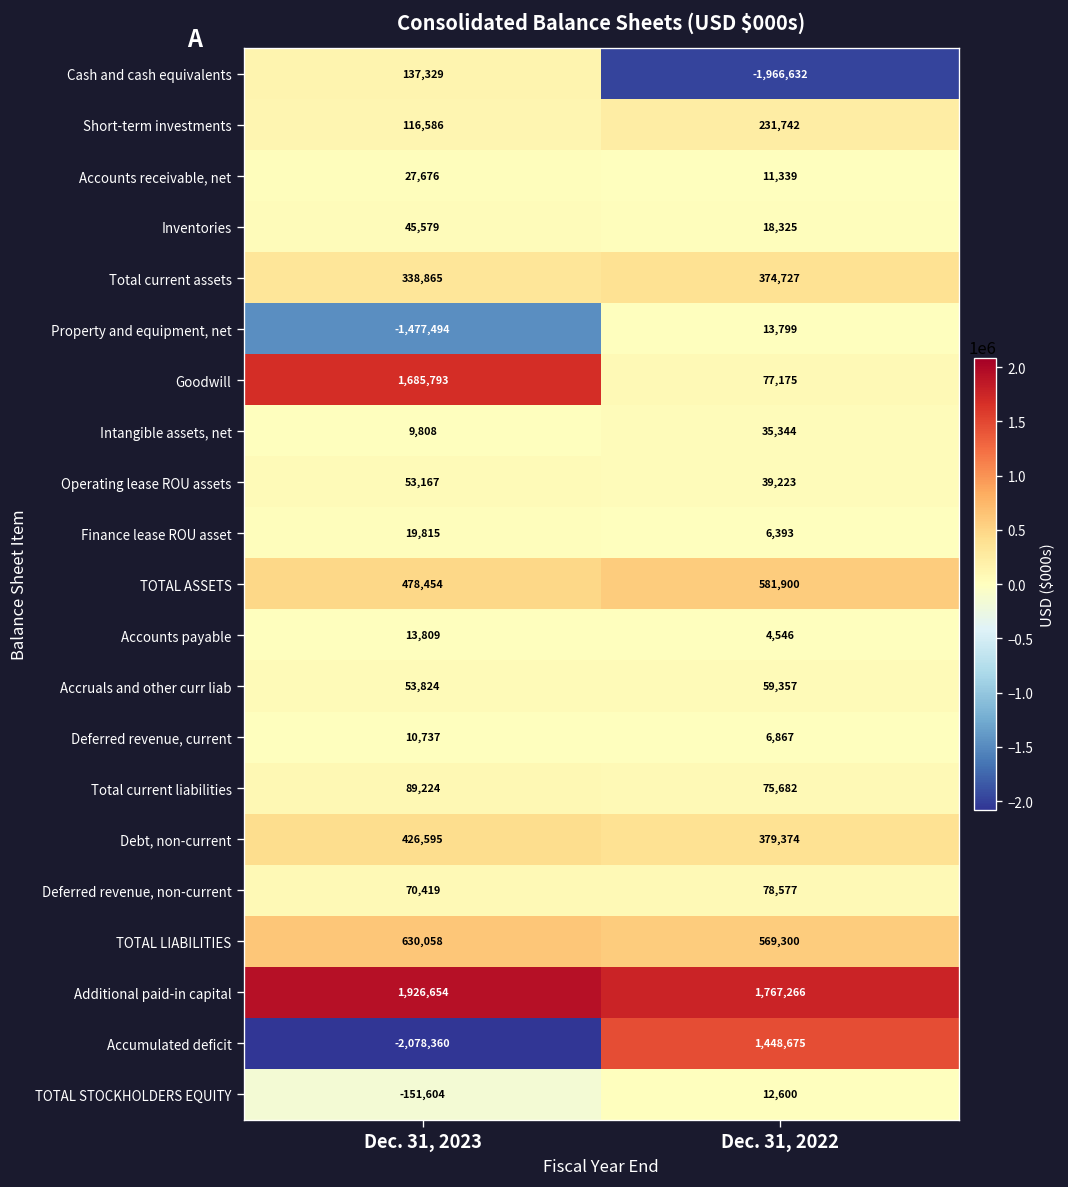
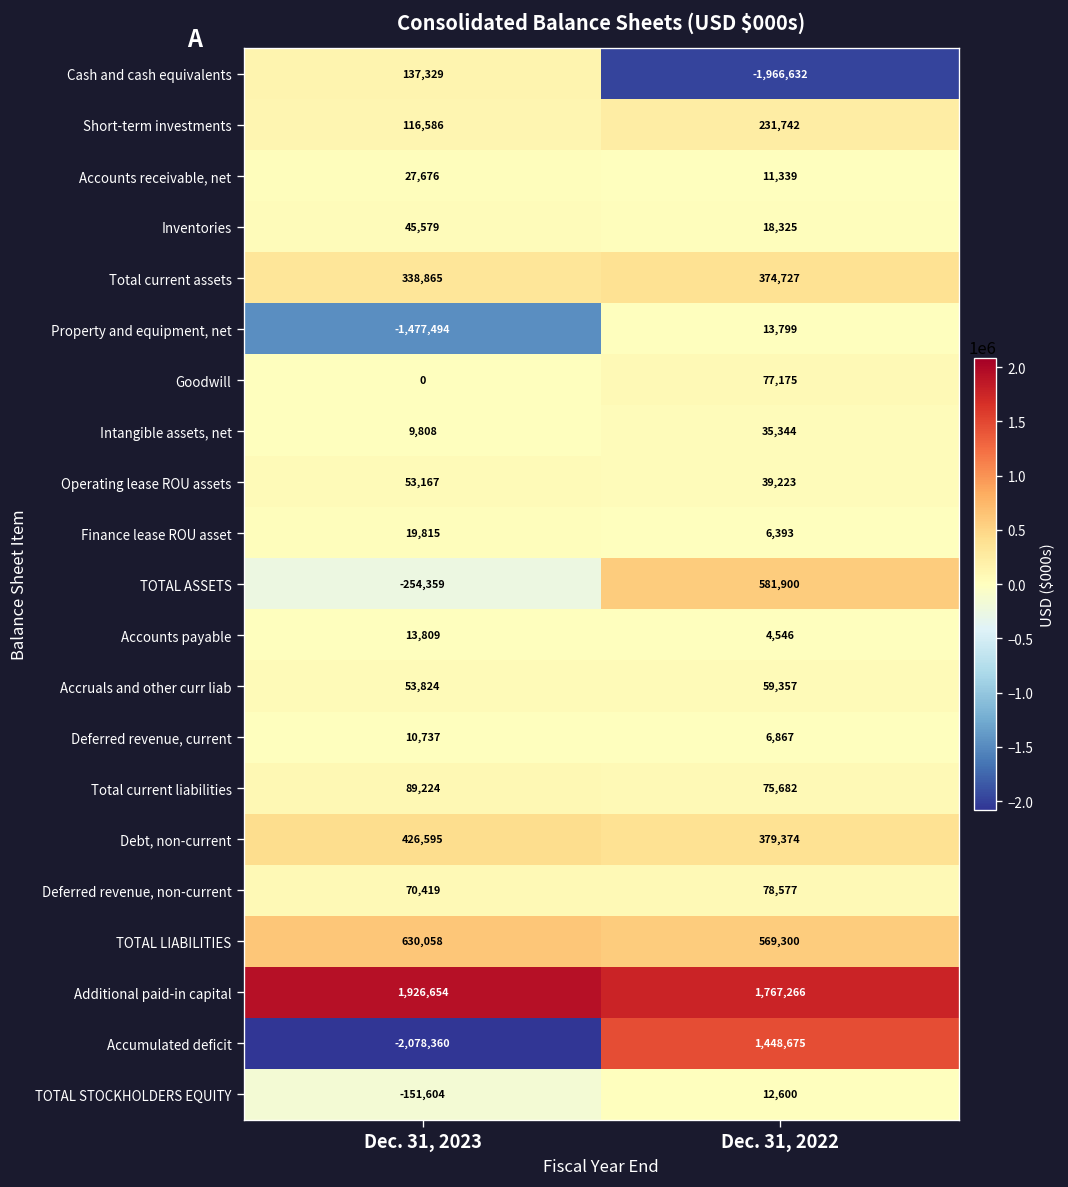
  {
    "Cash and cash equivalents": {
      "Dec. 31, 2023": "137,329",
      "Dec. 31, 2022": "-1,966,632"
    },
    "Short-term investments": {
      "Dec. 31, 2023": "116,586",
      "Dec. 31, 2022": "231,742"
    },
    "Accounts receivable, net": {
      "Dec. 31, 2023": "27,676",
      "Dec. 31, 2022": "11,339"
    },
    "Inventories": {
      "Dec. 31, 2023": "45,579",
      "Dec. 31, 2022": "18,325"
    },
    "Total current assets": {
      "Dec. 31, 2023": "338,865",
      "Dec. 31, 2022": "374,727"
    },
    "Property and equipment, net": {
      "Dec. 31, 2023": "-1,477,494",
      "Dec. 31, 2022": "13,799"
    },
    "Goodwill": {
-     "Dec. 31, 2023": "1,685,793",
+     "Dec. 31, 2023": "0",
      "Dec. 31, 2022": "77,175"
    },
    "Intangible assets, net": {
      "Dec. 31, 2023": "9,808",
      "Dec. 31, 2022": "35,344"
    },
    "Operating lease ROU assets": {
      "Dec. 31, 2023": "53,167",
      "Dec. 31, 2022": "39,223"
    },
    "Finance lease ROU asset": {
      "Dec. 31, 2023": "19,815",
      "Dec. 31, 2022": "6,393"
    },
    "TOTAL ASSETS": {
-     "Dec. 31, 2023": "478,454",
+     "Dec. 31, 2023": "-254,359",
      "Dec. 31, 2022": "581,900"
    },
    "Accounts payable": {
      "Dec. 31, 2023": "13,809",
      "Dec. 31, 2022": "4,546"
    },
    "Accruals and other curr liab": {
      "Dec. 31, 2023": "53,824",
      "Dec. 31, 2022": "59,357"
    },
    "Deferred revenue, current": {
      "Dec. 31, 2023": "10,737",
      "Dec. 31, 2022": "6,867"
    },
    "Total current liabilities": {
      "Dec. 31, 2023": "89,224",
      "Dec. 31, 2022": "75,682"
    },
    "Debt, non-current": {
      "Dec. 31, 2023": "426,595",
      "Dec. 31, 2022": "379,374"
    },
    "Deferred revenue, non-current": {
      "Dec. 31, 2023": "70,419",
      "Dec. 31, 2022": "78,577"
    },
    "TOTAL LIABILITIES": {
      "Dec. 31, 2023": "630,058",
      "Dec. 31, 2022": "569,300"
    },
    "Additional paid-in capital": {
      "Dec. 31, 2023": "1,926,654",
      "Dec. 31, 2022": "1,767,266"
    },
    "Accumulated deficit": {
      "Dec. 31, 2023": "-2,078,360",
      "Dec. 31, 2022": "1,448,675"
    },
    "TOTAL STOCKHOLDERS EQUITY": {
      "Dec. 31, 2023": "-151,604",
      "Dec. 31, 2022": "12,600"
    }
  }
